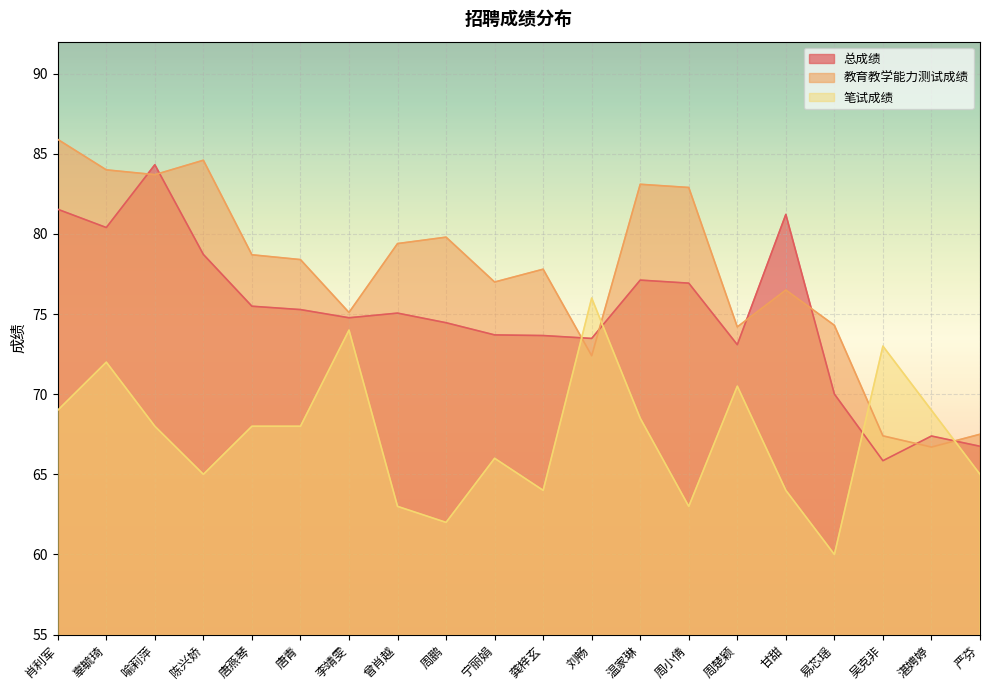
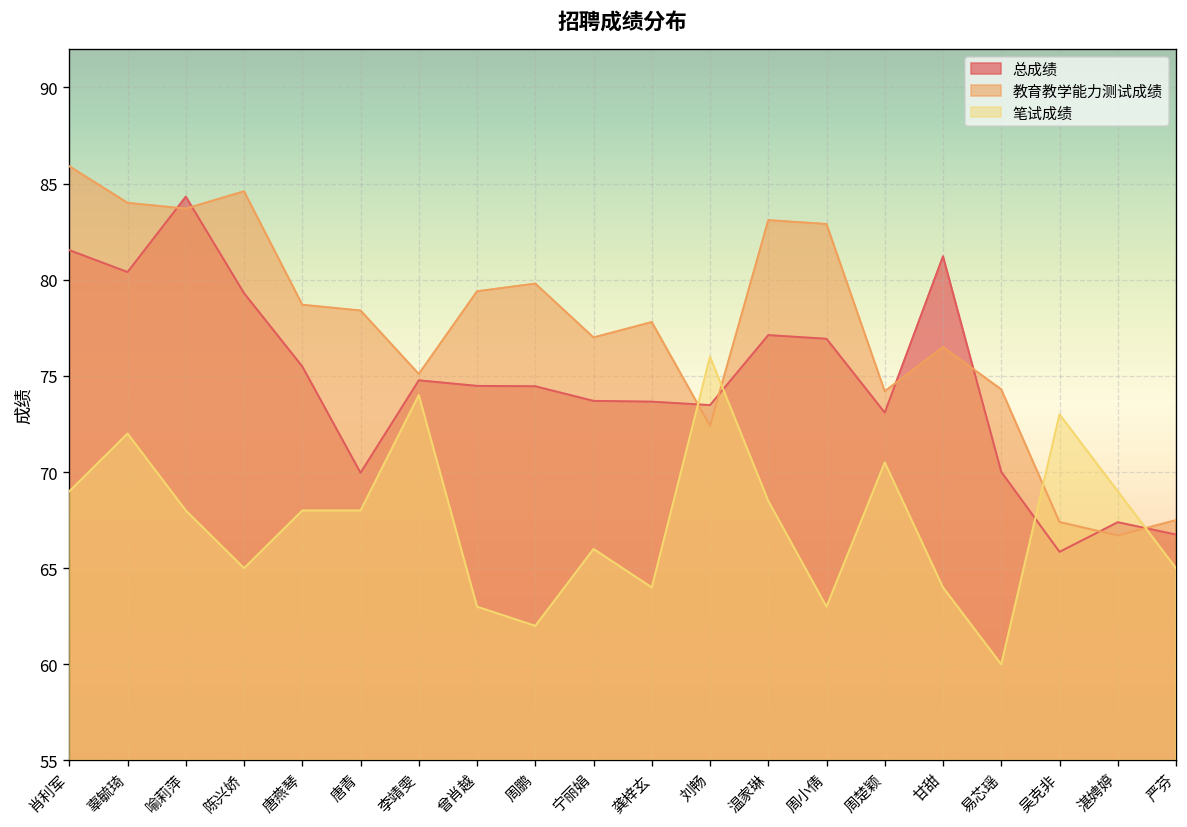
  {
    "总成绩": {
      "肖利军": 81.5,
      "辜毓琦": 80.4,
      "喻莉萍": 84.3,
-     "陈兴娇": 78.7,
+     "陈兴娇": 79.3,
      "唐燕琴": 75.5,
-     "唐青": 75.3,
+     "唐青": 70.0,
      "李靖雯": 74.8,
-     "曾肖越": 75.1,
+     "曾肖越": 74.5,
      "周鹏": 74.5,
      "宁丽娟": 73.7,
      "龚梓玄": 73.7,
      "刘畅": 73.5,
      "温家琳": 77.1,
      "周小倩": 76.9,
      "周楚颖": 73.1,
      "甘甜": 81.2,
      "易芯瑶": 70.0,
      "吴克非": 65.9,
      "湛娉婷": 67.4,
      "严芬": 66.8
    }
  }
